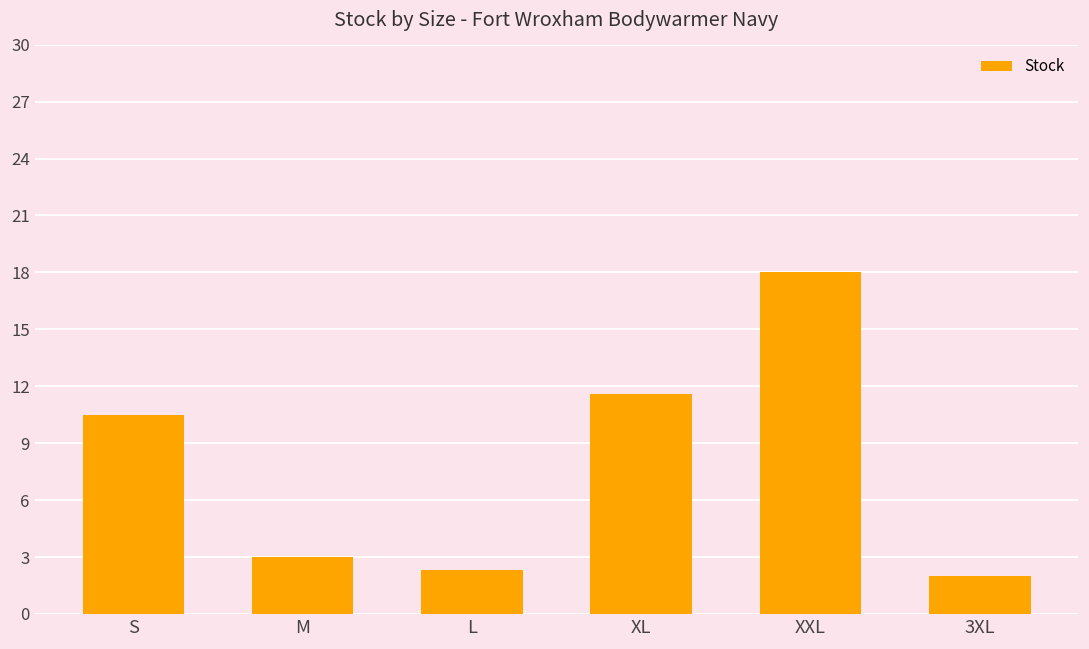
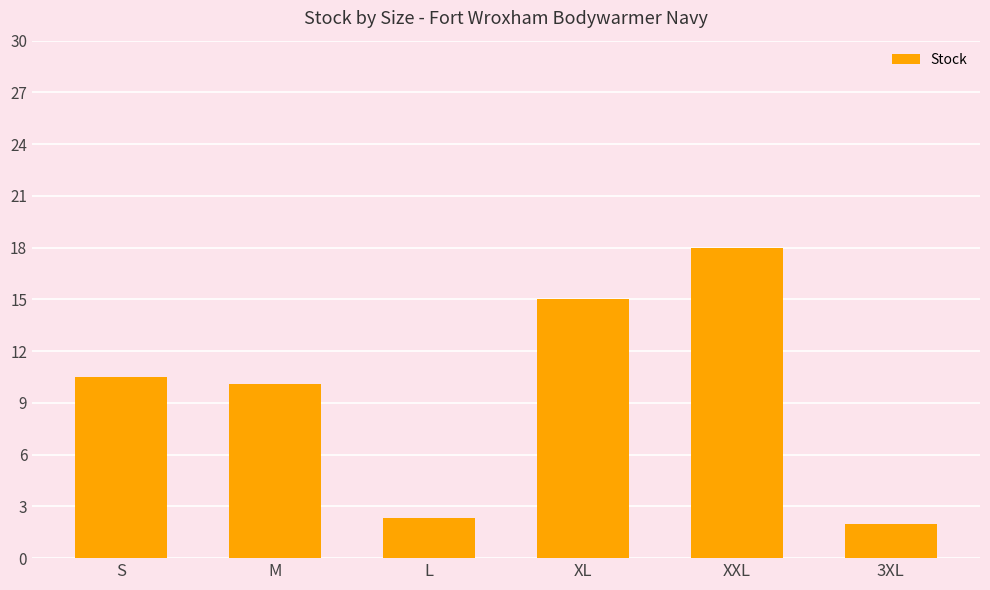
  {
    "S": 10.5,
-   "M": 3.0,
+   "M": 10.1,
    "L": 2.3,
-   "XL": 11.6,
+   "XL": 15.0,
    "XXL": 18.0,
    "3XL": 2.0
  }
